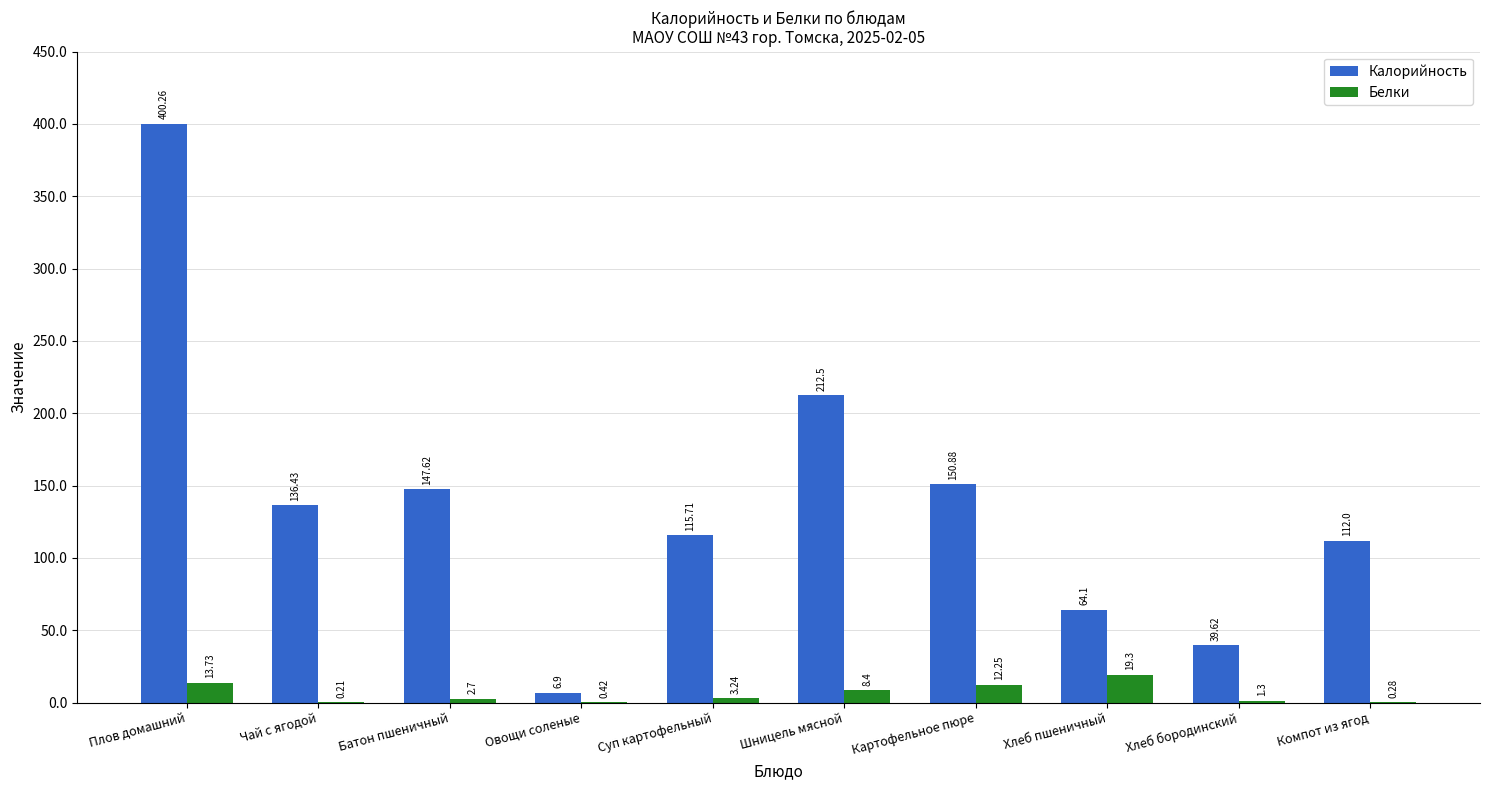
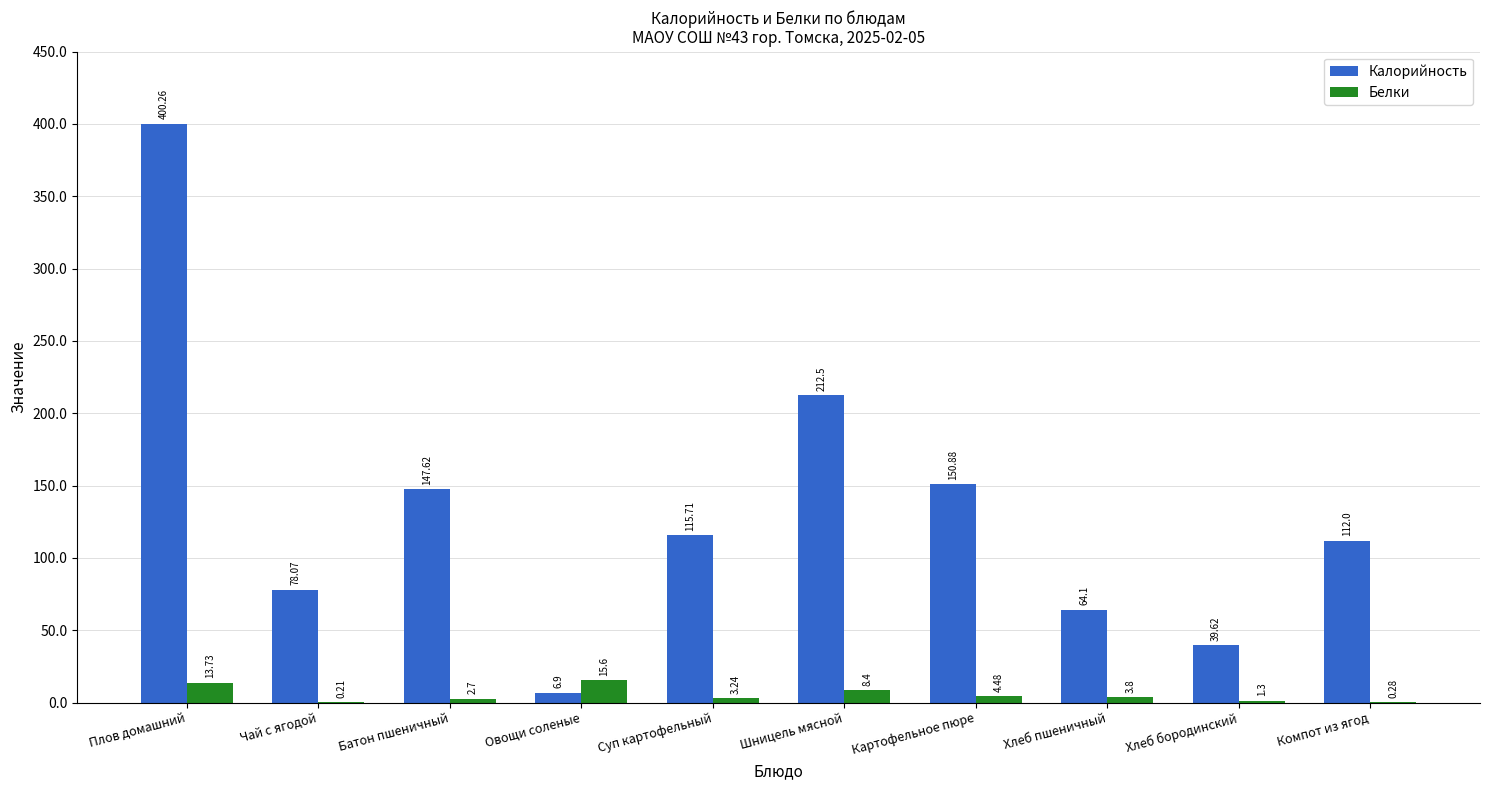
  {
    "Калорийность": {
      "Плов домашний": 400.26,
-     "Чай с ягодой": 136.43,
+     "Чай с ягодой": 78.07,
      "Батон пшеничный": 147.62,
      "Овощи соленые": 6.9,
      "Суп картофельный": 115.71,
      "Шницель мясной": 212.5,
      "Картофельное пюре": 150.88,
      "Хлеб пшеничный": 64.1,
      "Хлеб бородинский": 39.62,
      "Компот из ягод": 112.0
    },
    "Белки": {
      "Плов домашний": 13.73,
      "Чай с ягодой": 0.21,
      "Батон пшеничный": 2.7,
-     "Овощи соленые": 0.42,
+     "Овощи соленые": 15.6,
      "Суп картофельный": 3.24,
      "Шницель мясной": 8.4,
-     "Картофельное пюре": 12.25,
-     "Хлеб пшеничный": 19.3,
+     "Картофельное пюре": 4.48,
+     "Хлеб пшеничный": 3.8,
      "Хлеб бородинский": 1.3,
      "Компот из ягод": 0.28
    }
  }
